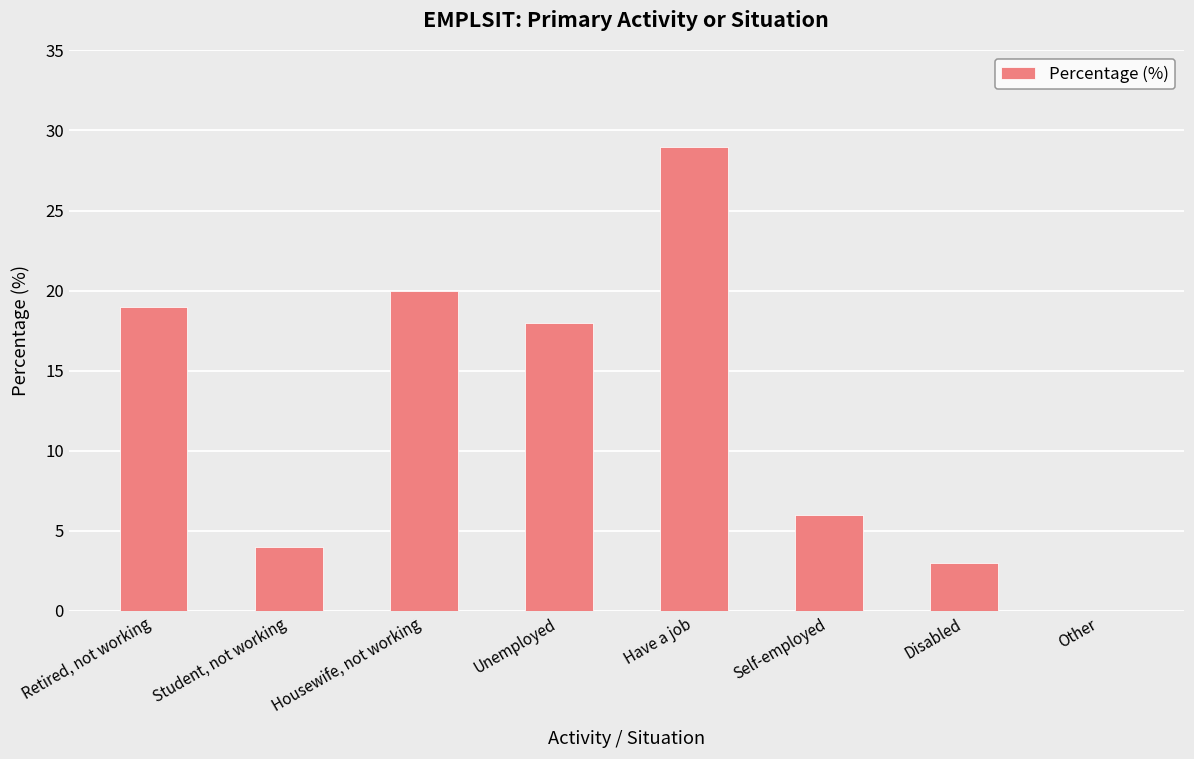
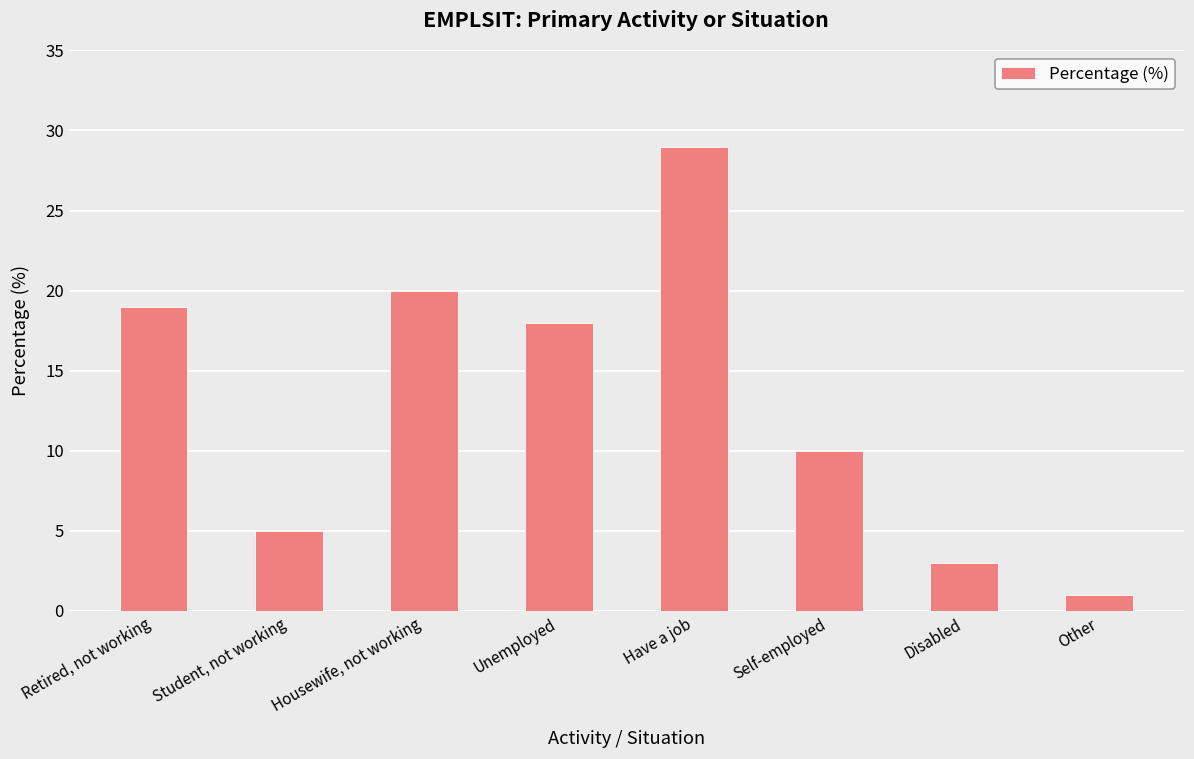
  {
    "Retired, not working": 19,
-   "Student, not working": 4,
+   "Student, not working": 5,
    "Housewife, not working": 20,
    "Unemployed": 18,
    "Have a job": 29,
-   "Self-employed": 6,
+   "Self-employed": 10,
    "Disabled": 3,
-   "Other": 0
+   "Other": 1
  }
